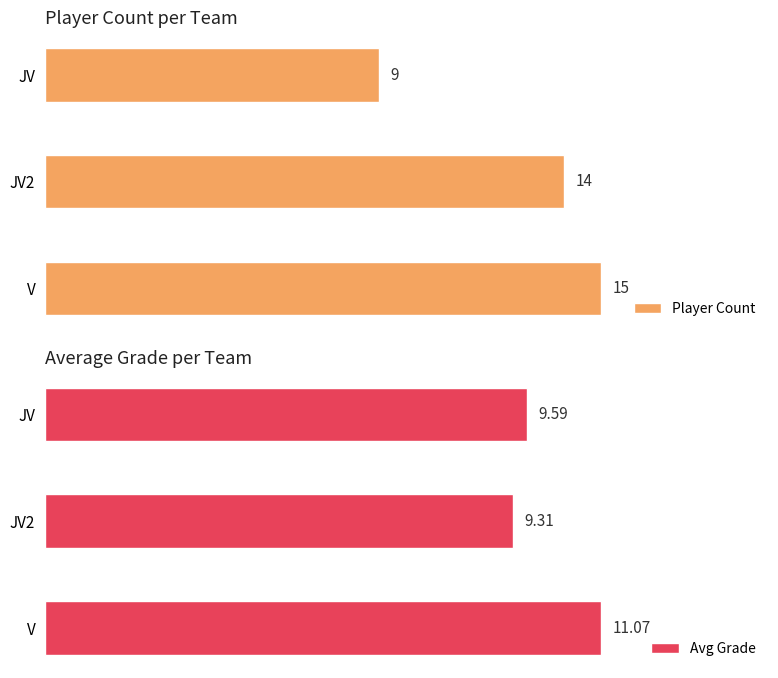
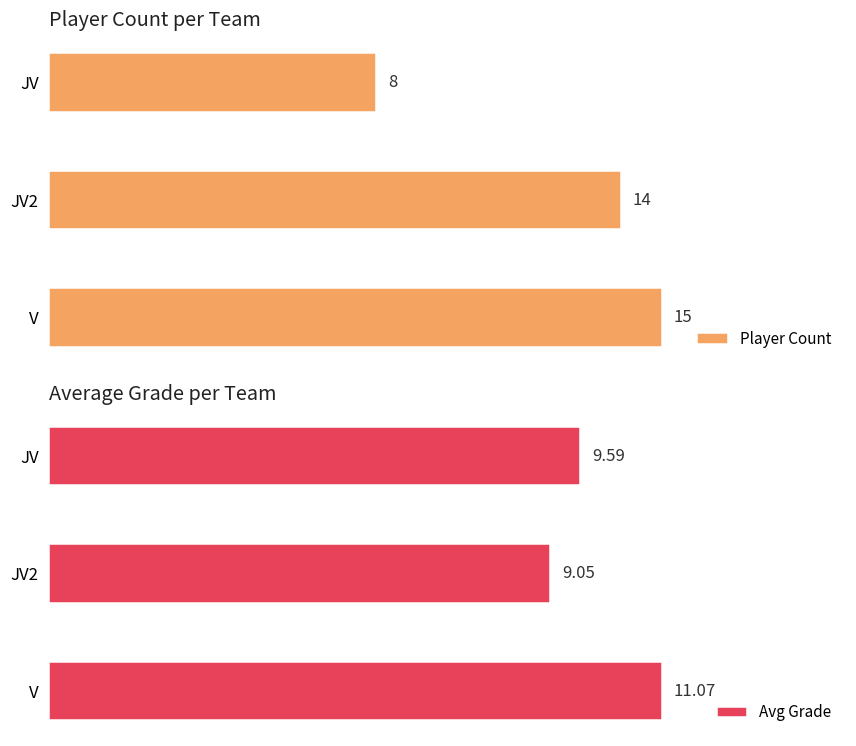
  {
    "Player Count per Team": {
-     "JV": 9,
+     "JV": 8,
      "JV2": 14,
      "V": 15
    },
    "Average Grade per Team": {
      "JV": 9.59,
-     "JV2": 9.31,
+     "JV2": 9.05,
      "V": 11.07
    }
  }
